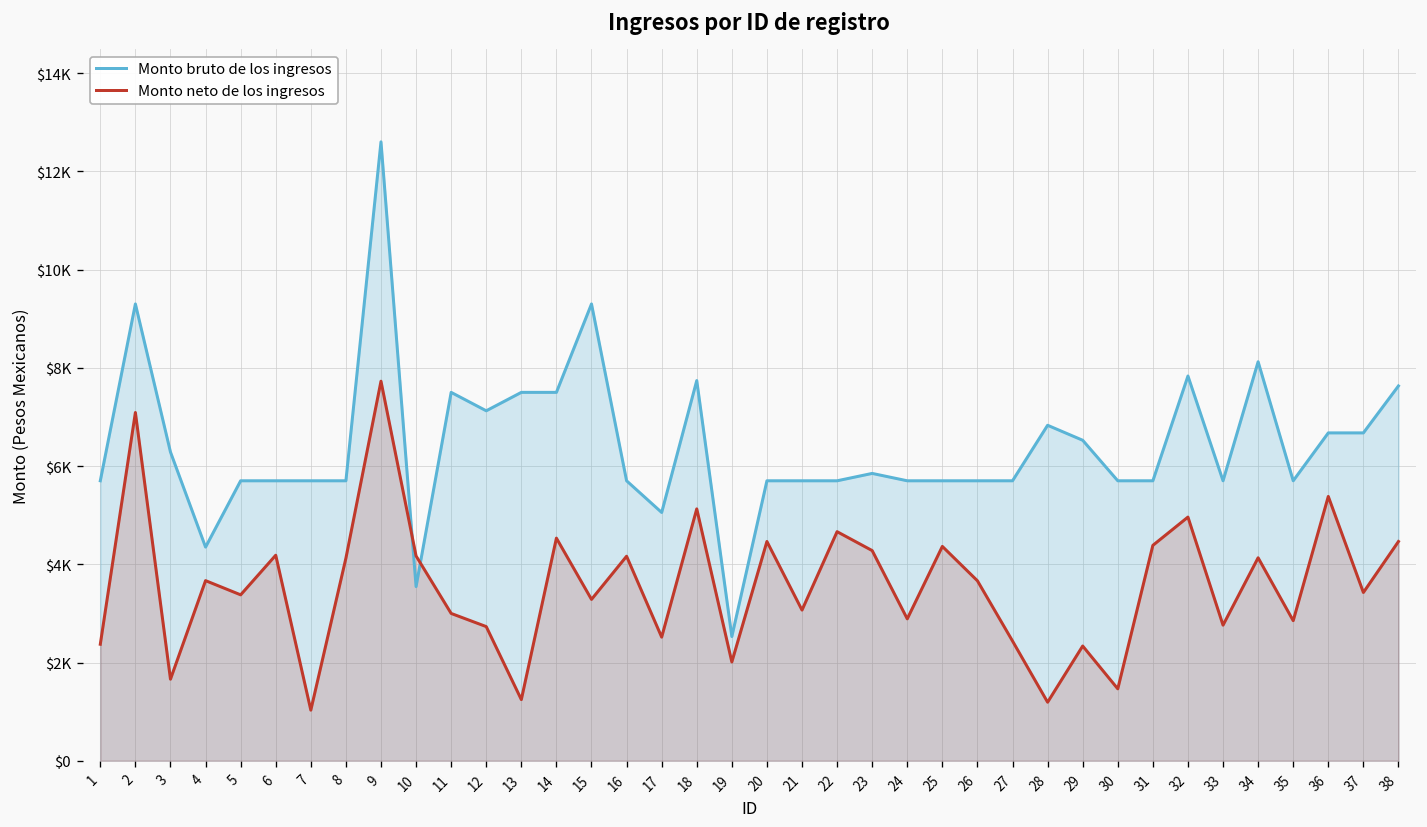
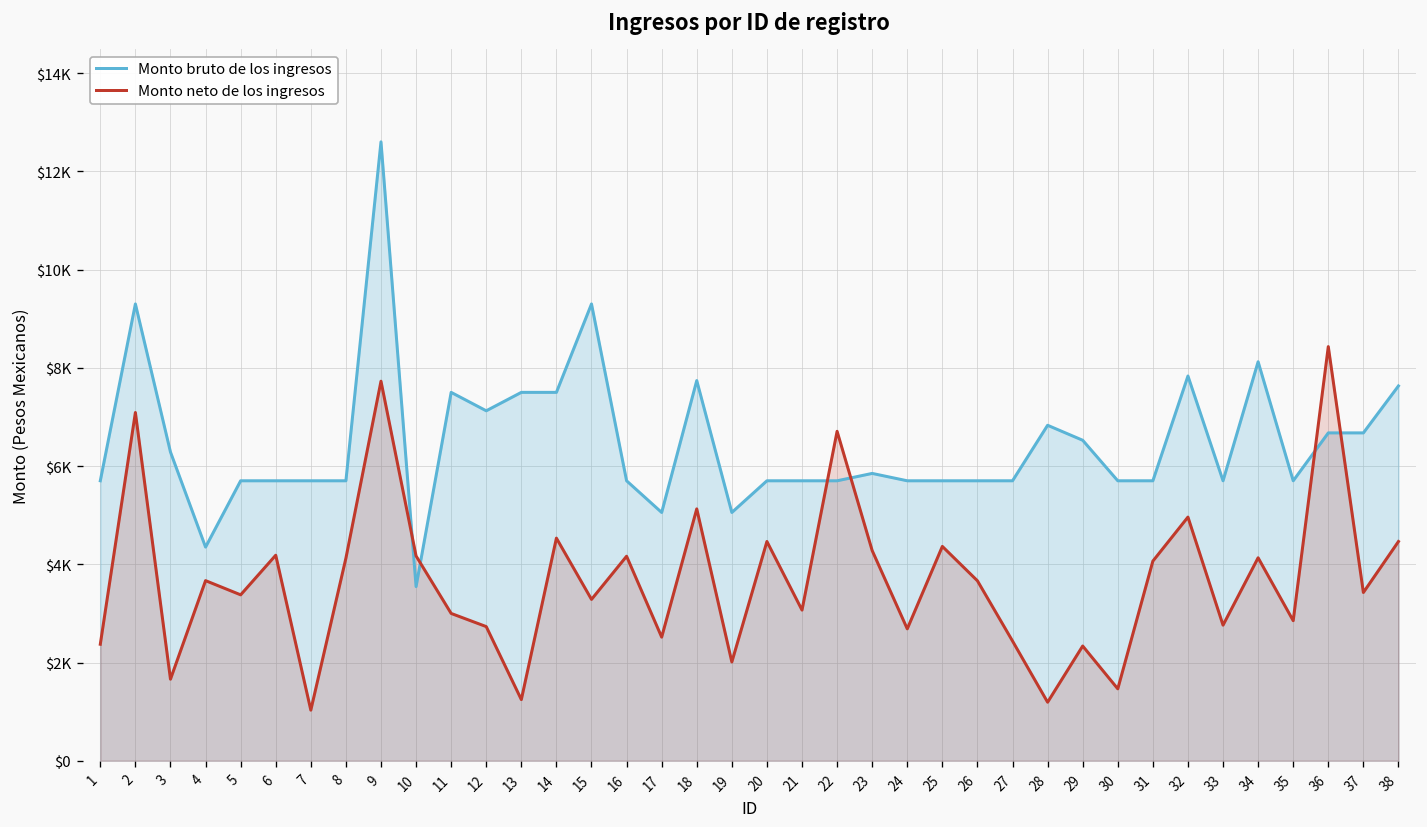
  {
    "Monto bruto de los ingresos": {
      "1": "$5700",
      "2": "$9300",
      "3": "$6300",
      "4": "$4400",
      "5": "$5700",
      "6": "$5700",
      "7": "$5700",
      "8": "$5700",
      "9": "$12600",
      "10": "$3500",
      "11": "$7500",
      "12": "$7100",
      "13": "$7500",
      "14": "$7500",
      "15": "$9300",
      "16": "$5700",
      "17": "$5100",
      "18": "$7700",
-     "19": "$2500",
+     "19": "$5100",
      "20": "$5700",
      "21": "$5700",
      "22": "$5700",
      "23": "$5900",
      "24": "$5700",
      "25": "$5700",
      "26": "$5700",
      "27": "$5700",
      "28": "$6800",
      "29": "$6500",
      "30": "$5700",
      "31": "$5700",
      "32": "$7800",
      "33": "$5700",
      "34": "$8100",
      "35": "$5700",
      "36": "$6700",
      "37": "$6700",
      "38": "$7600"
    },
    "Monto neto de los ingresos": {
      "1": "$2400",
      "2": "$7100",
      "3": "$1700",
      "4": "$3700",
      "5": "$3400",
      "6": "$4200",
      "7": "$1000",
      "8": "$4100",
      "9": "$7700",
      "10": "$4200",
      "11": "$3000",
      "12": "$2700",
      "13": "$1200",
      "14": "$4500",
      "15": "$3300",
      "16": "$4200",
      "17": "$2500",
      "18": "$5100",
      "19": "$2000",
      "20": "$4500",
      "21": "$3100",
-     "22": "$4700",
+     "22": "$6700",
      "23": "$4300",
-     "24": "$2900",
+     "24": "$2700",
      "25": "$4400",
      "26": "$3700",
      "27": "$2400",
      "28": "$1200",
      "29": "$2300",
      "30": "$1500",
-     "31": "$4400",
+     "31": "$4100",
      "32": "$5000",
      "33": "$2800",
      "34": "$4100",
      "35": "$2900",
-     "36": "$5400",
+     "36": "$8400",
      "37": "$3400",
      "38": "$4500"
    }
  }
